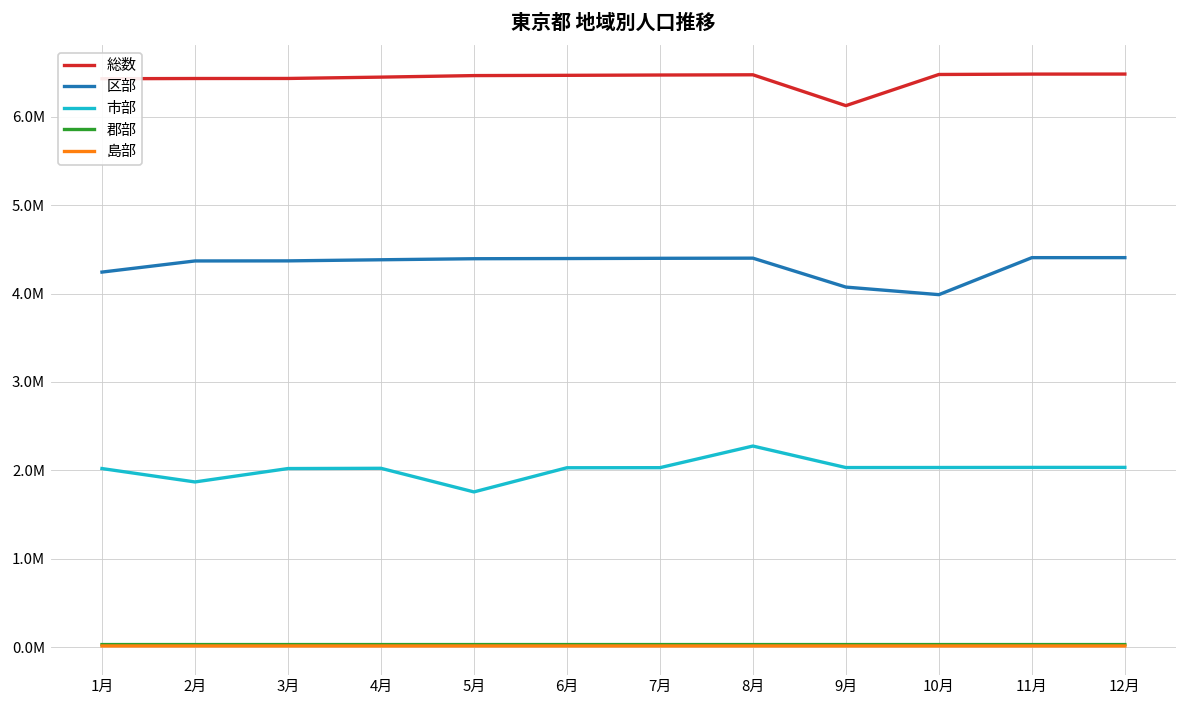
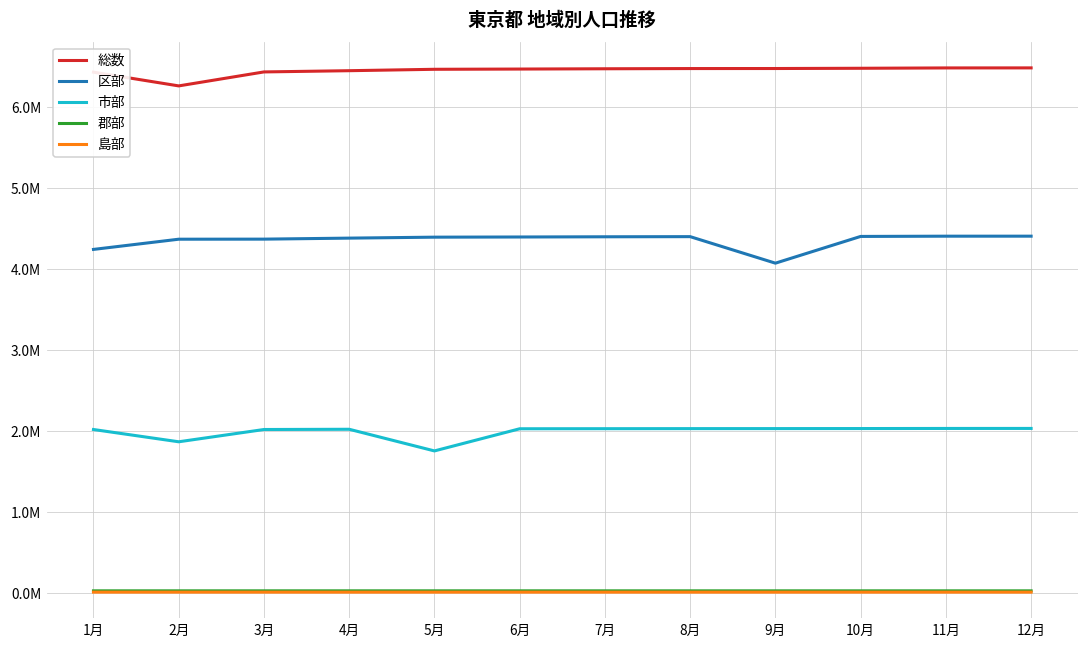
  {
    "総数": {
-     "2月": 6400000,
+     "2月": 6300000,
      "3月": 6400000,
      "4月": 6400000,
      "5月": 6500000,
      "6月": 6500000,
      "7月": 6500000,
      "8月": 6500000,
-     "9月": 6100000,
+     "9月": 6500000,
      "10月": 6500000,
      "11月": 6500000,
      "12月": 6500000
    },
    "区部": {
      "1月": 4200000,
      "2月": 4400000,
      "3月": 4400000,
      "4月": 4400000,
      "5月": 4400000,
      "6月": 4400000,
      "7月": 4400000,
      "8月": 4400000,
      "9月": 4100000,
-     "10月": 4000000,
+     "10月": 4400000,
      "11月": 4400000,
      "12月": 4400000
    },
    "市部": {
      "1月": 2000000,
      "2月": 1900000,
      "3月": 2000000,
      "4月": 2000000,
      "5月": 1800000,
      "6月": 2000000,
      "7月": 2000000,
-     "8月": 2300000,
+     "8月": 2000000,
      "9月": 2000000,
      "10月": 2000000,
      "11月": 2000000,
      "12月": 2000000
    }
  }
